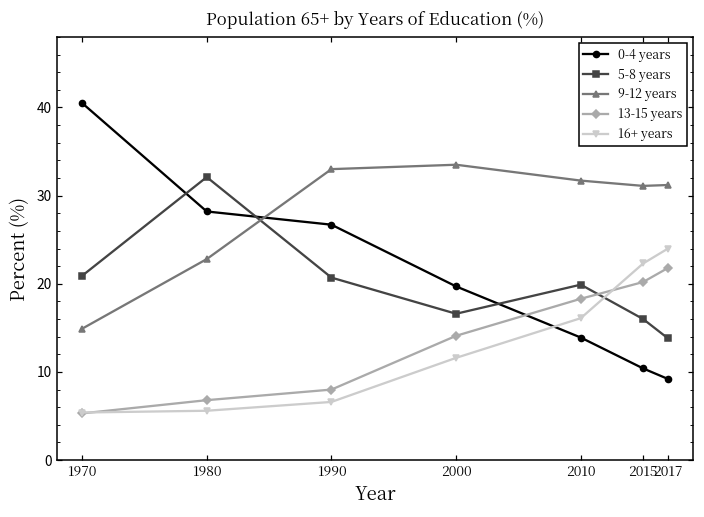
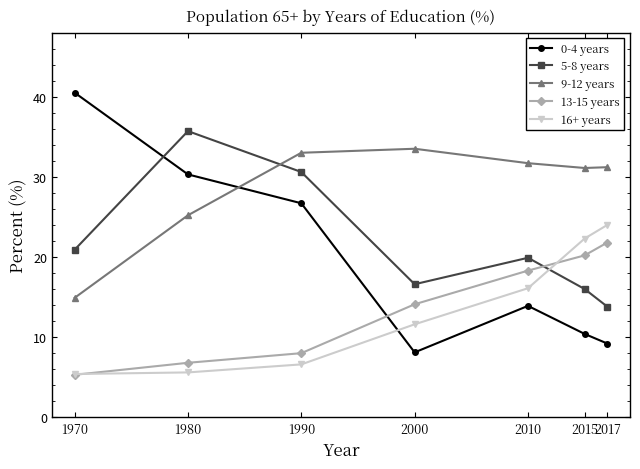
  {
    "0-4 years": {
      "1970": 41,
-     "1980": 28,
+     "1980": 30,
      "1990": 27,
-     "2000": 20,
+     "2000": 8,
      "2010": 14
    },
    "5-8 years": {
      "1970": 21,
-     "1980": 32,
-     "1990": 21,
+     "1980": 36,
+     "1990": 31,
      "2000": 17,
      "2010": 20
    },
    "9-12 years": {
      "1970": 15,
-     "1980": 23,
+     "1980": 25,
      "1990": 33,
      "2000": 34,
      "2010": 32
    }
  }
